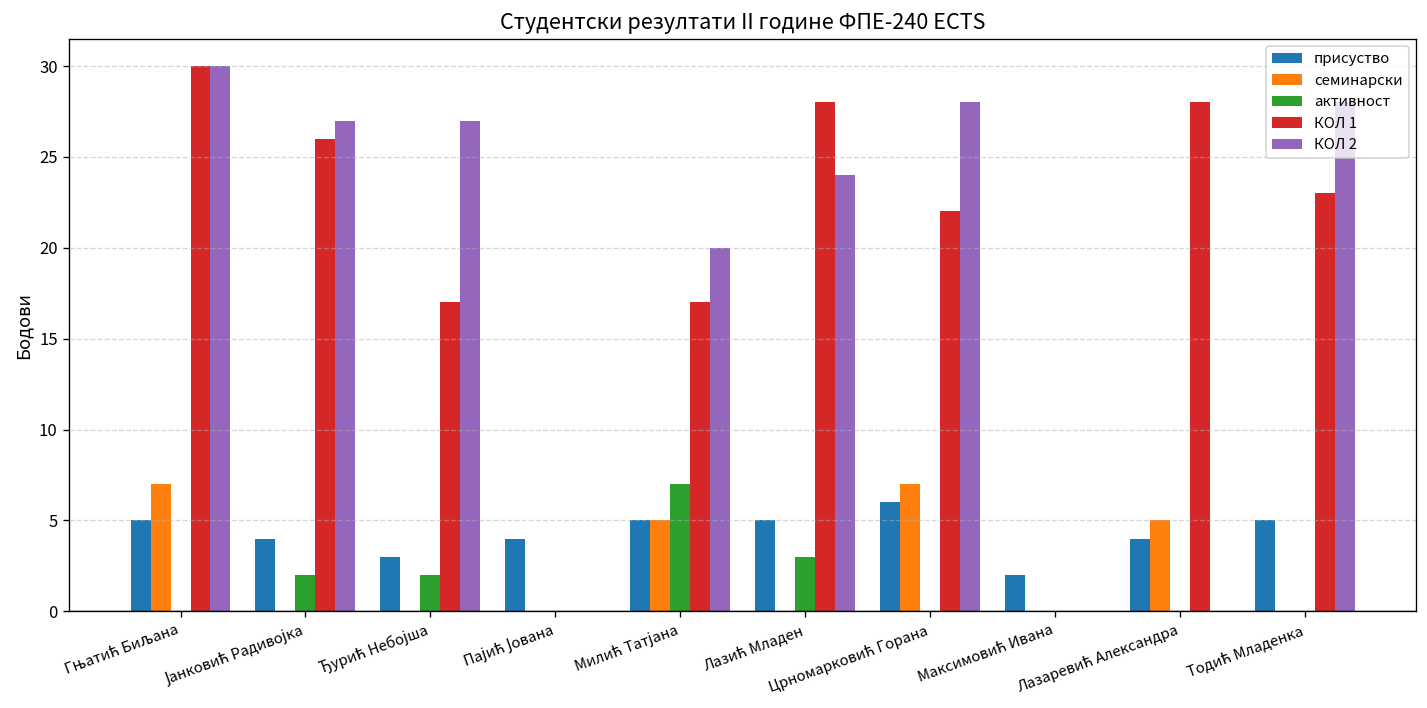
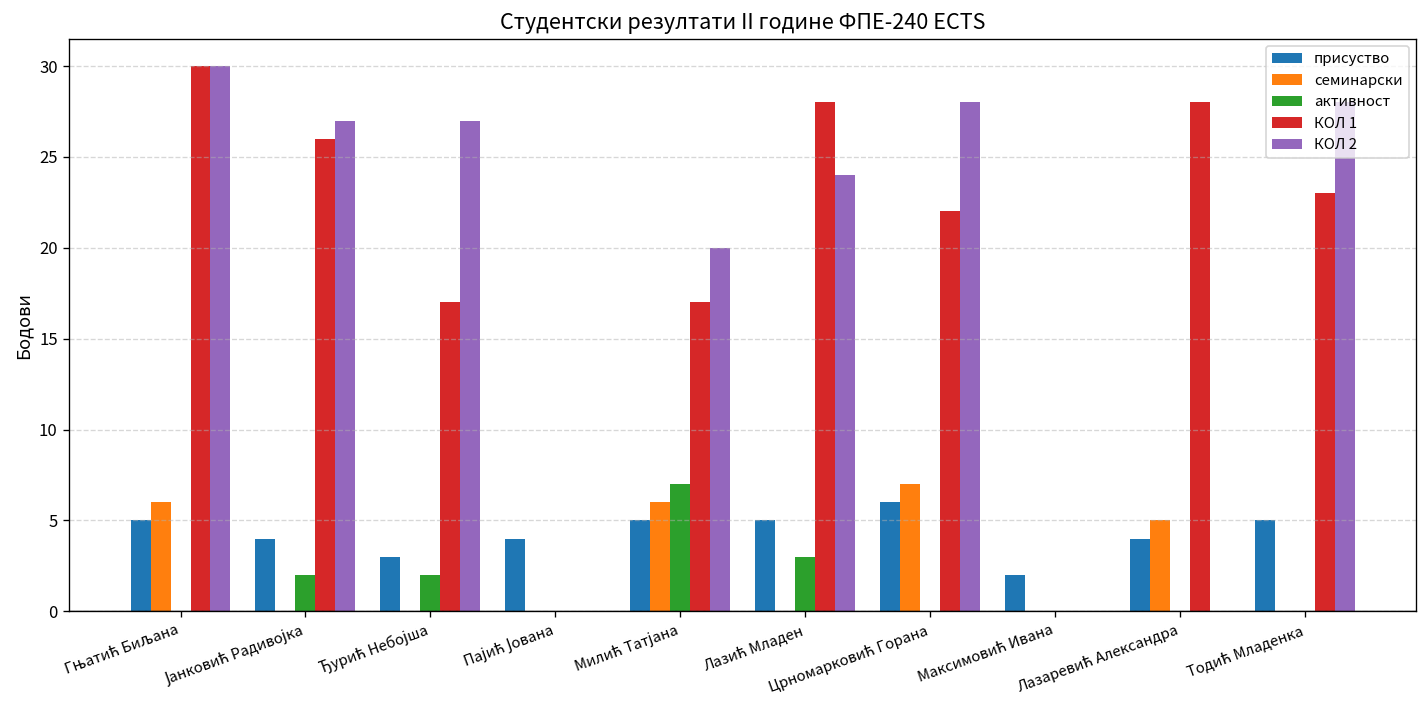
  {
    "присуство": {
      "Гњатић Биљана": 5,
      "Јанковић Радивојка": 4,
      "Ђурић Небојша": 3,
      "Пајић Јована": 4,
      "Милић Татјана": 5,
      "Лазић Младен": 5,
      "Црномарковић Горана": 6,
      "Максимовић Ивана": 2,
      "Лазаревић Александра": 4,
      "Тодић Младенка": 5
    },
    "семинарски": {
-     "Гњатић Биљана": 7,
+     "Гњатић Биљана": 6,
      "Јанковић Радивојка": 0,
      "Ђурић Небојша": 0,
      "Пајић Јована": 0,
-     "Милић Татјана": 5,
+     "Милић Татјана": 6,
      "Лазић Младен": 0,
      "Црномарковић Горана": 7,
      "Максимовић Ивана": 0,
      "Лазаревић Александра": 5,
      "Тодић Младенка": 0
    },
    "активност": {
      "Гњатић Биљана": 0,
      "Јанковић Радивојка": 2,
      "Ђурић Небојша": 2,
      "Пајић Јована": 0,
      "Милић Татјана": 7,
      "Лазић Младен": 3,
      "Црномарковић Горана": 0,
      "Максимовић Ивана": 0,
      "Лазаревић Александра": 0,
      "Тодић Младенка": 0
    },
    "КОЛ 1": {
      "Гњатић Биљана": 30,
      "Јанковић Радивојка": 26,
      "Ђурић Небојша": 17,
      "Пајић Јована": 0,
      "Милић Татјана": 17,
      "Лазић Младен": 28,
      "Црномарковић Горана": 22,
      "Максимовић Ивана": 0,
      "Лазаревић Александра": 28,
      "Тодић Младенка": 23
    },
    "КОЛ 2": {
      "Гњатић Биљана": 30,
      "Јанковић Радивојка": 27,
      "Ђурић Небојша": 27,
      "Пајић Јована": 0,
      "Милић Татјана": 20,
      "Лазић Младен": 24,
      "Црномарковић Горана": 28,
      "Максимовић Ивана": 0,
      "Лазаревић Александра": 0
    }
  }
